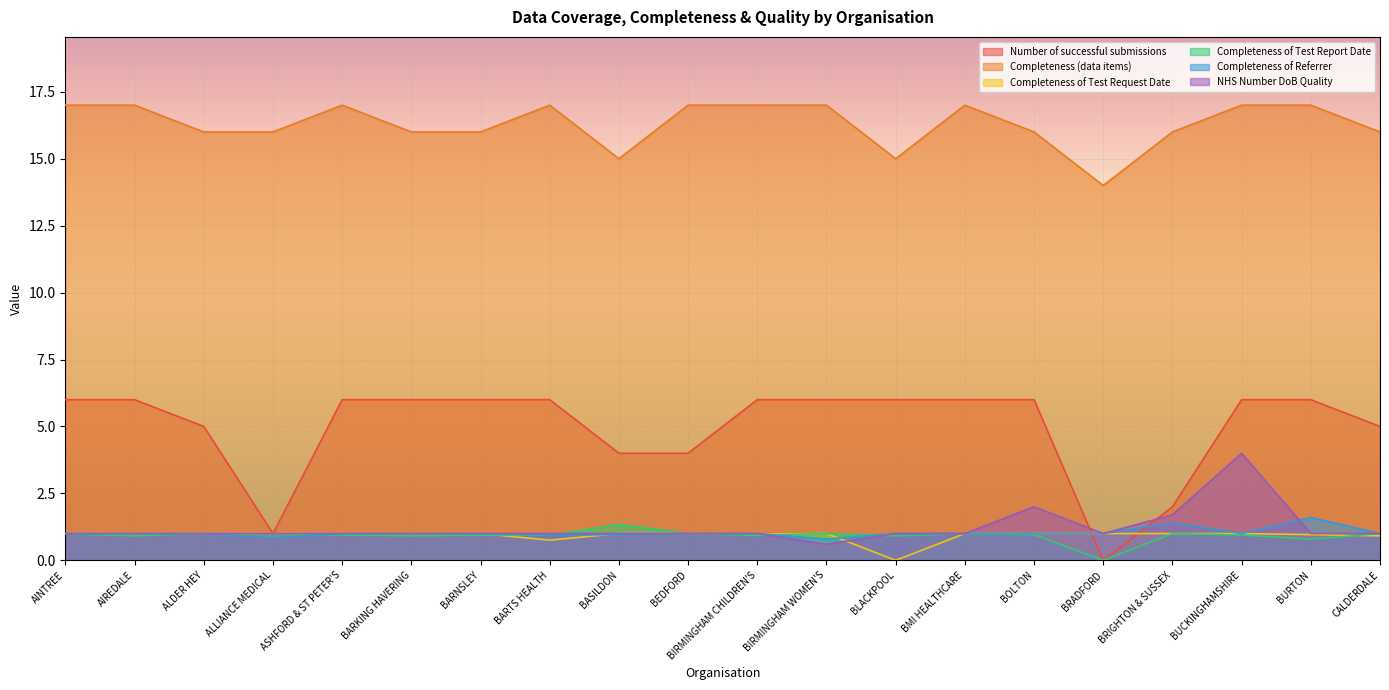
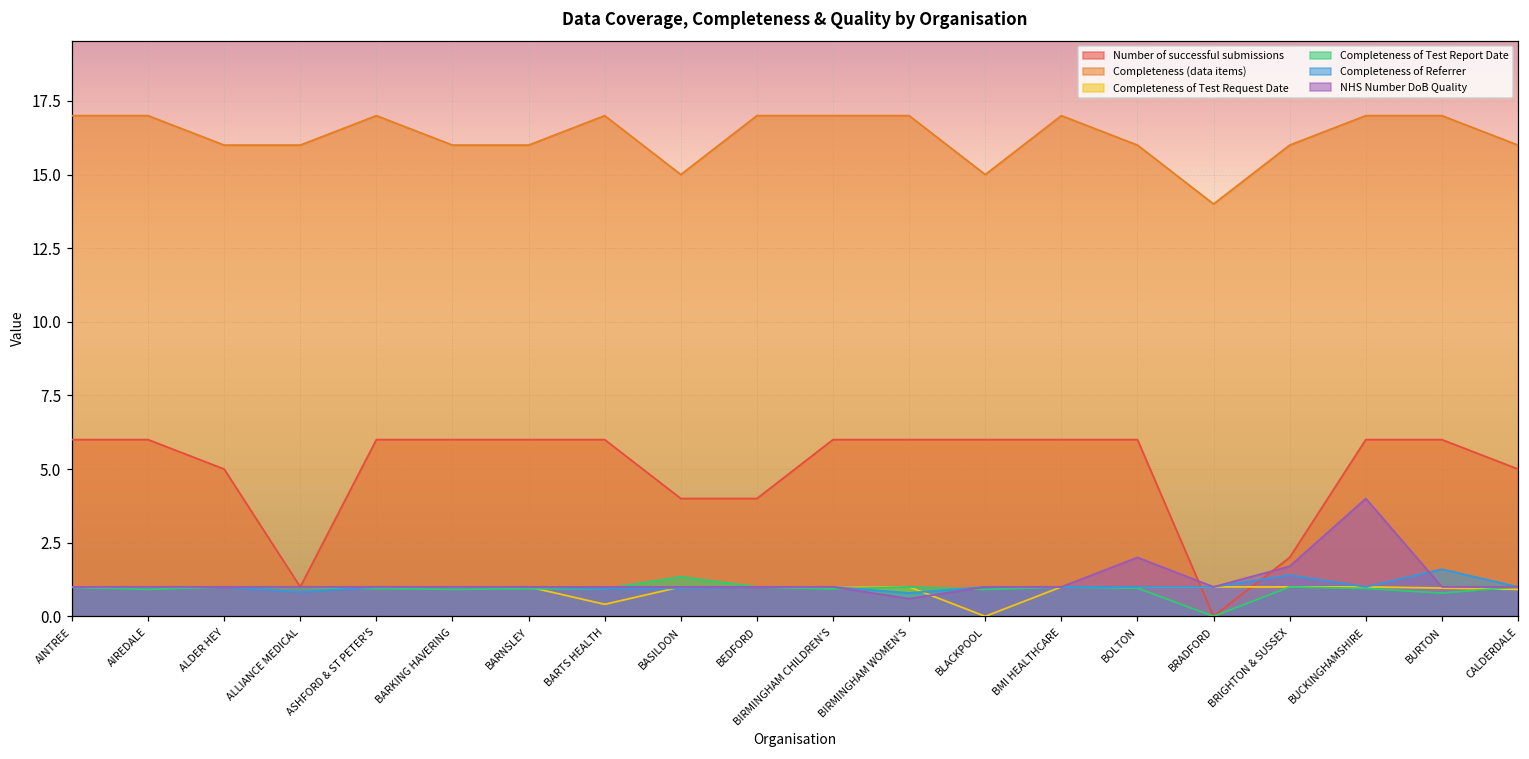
  {
    "Completeness of Test Request Date": {
-     "BARTS HEALTH": 0.8,
+     "BARTS HEALTH": 0.4,
      "BLACKPOOL": 0.0
    },
    "Completeness of Test Report Date": {
      "BASILDON": 1.3,
      "BURTON": 0.8
    },
    "Completeness of Referrer": {
      "ALLIANCE MEDICAL": 0.8,
      "BIRMINGHAM WOMEN'S": 0.8,
      "BRIGHTON & SUSSEX": 1.4,
      "BURTON": 1.6
    },
    "NHS Number DoB Quality": {
      "BIRMINGHAM WOMEN'S": 0.6,
      "BOLTON": 2.0,
      "BRIGHTON & SUSSEX": 1.7,
      "BUCKINGHAMSHIRE": 4.0
    }
  }
